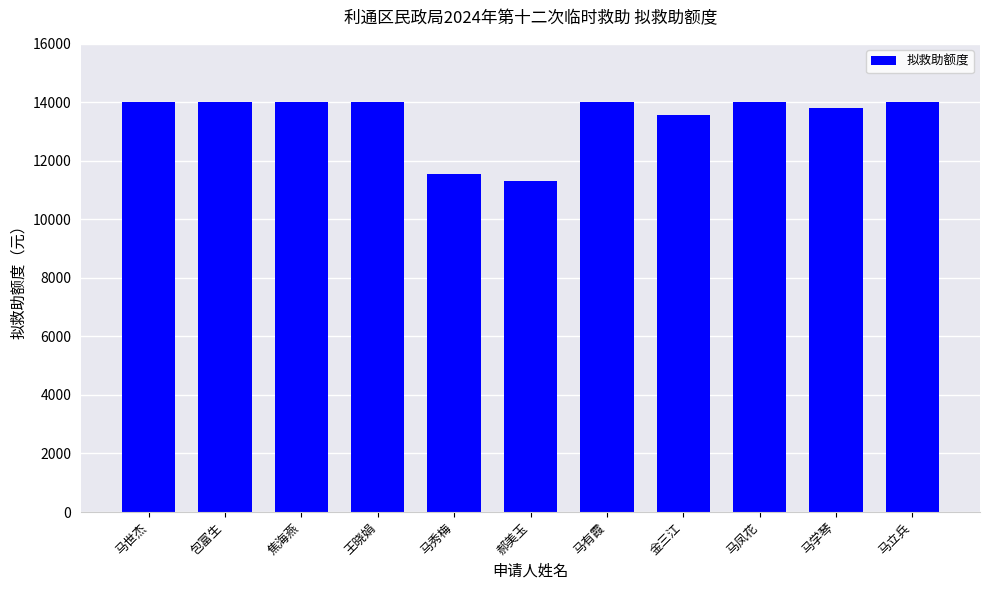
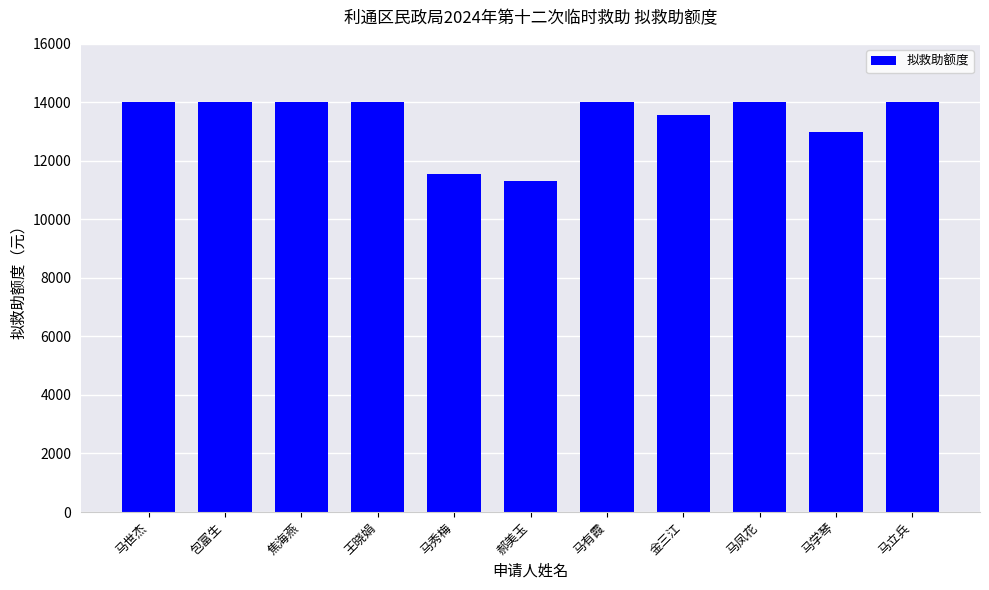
  {
    "马世杰": 14000,
    "包富生": 14000,
    "焦海燕": 14000,
    "王晓娟": 14000,
    "马秀梅": 11600,
    "郝美玉": 11300,
    "马有霞": 14000,
    "金三江": 13600,
    "马凤花": 14000,
-   "马学琴": 13800,
+   "马学琴": 13000,
    "马立兵": 14000
  }
